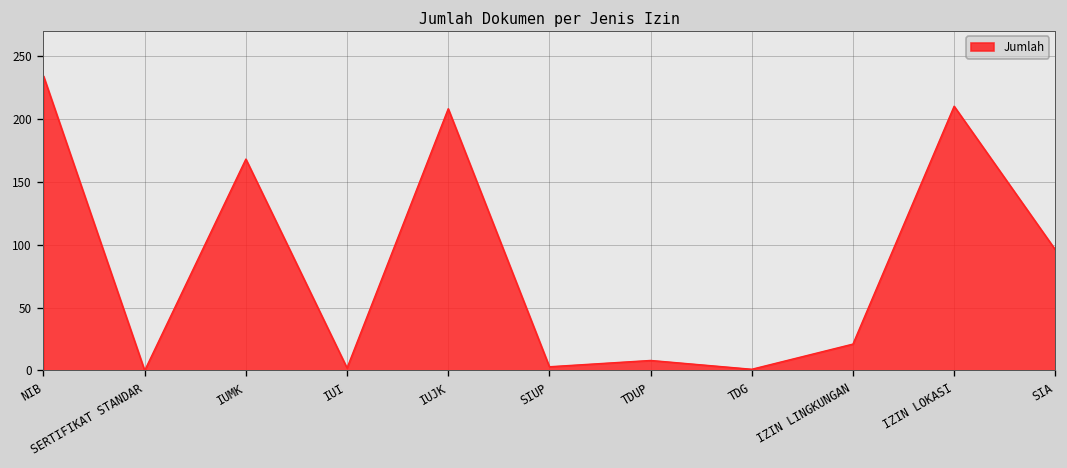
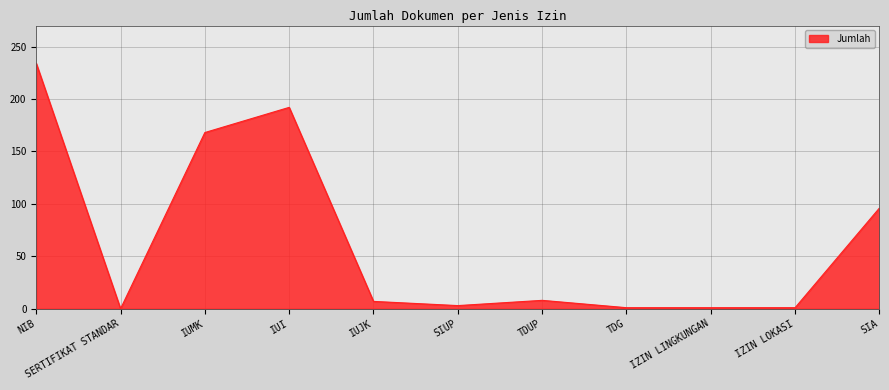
  {
    "NIB": 234,
    "SERTIFIKAT STANDAR": 0,
    "IUMK": 168,
-   "IUI": 2,
-   "IUJK": 208,
+   "IUI": 192,
+   "IUJK": 7,
    "SIUP": 3,
    "TDUP": 8,
    "TDG": 1,
-   "IZIN LINGKUNGAN": 21,
-   "IZIN LOKASI": 210,
+   "IZIN LINGKUNGAN": 1,
+   "IZIN LOKASI": 1,
    "SIA": 96
  }
